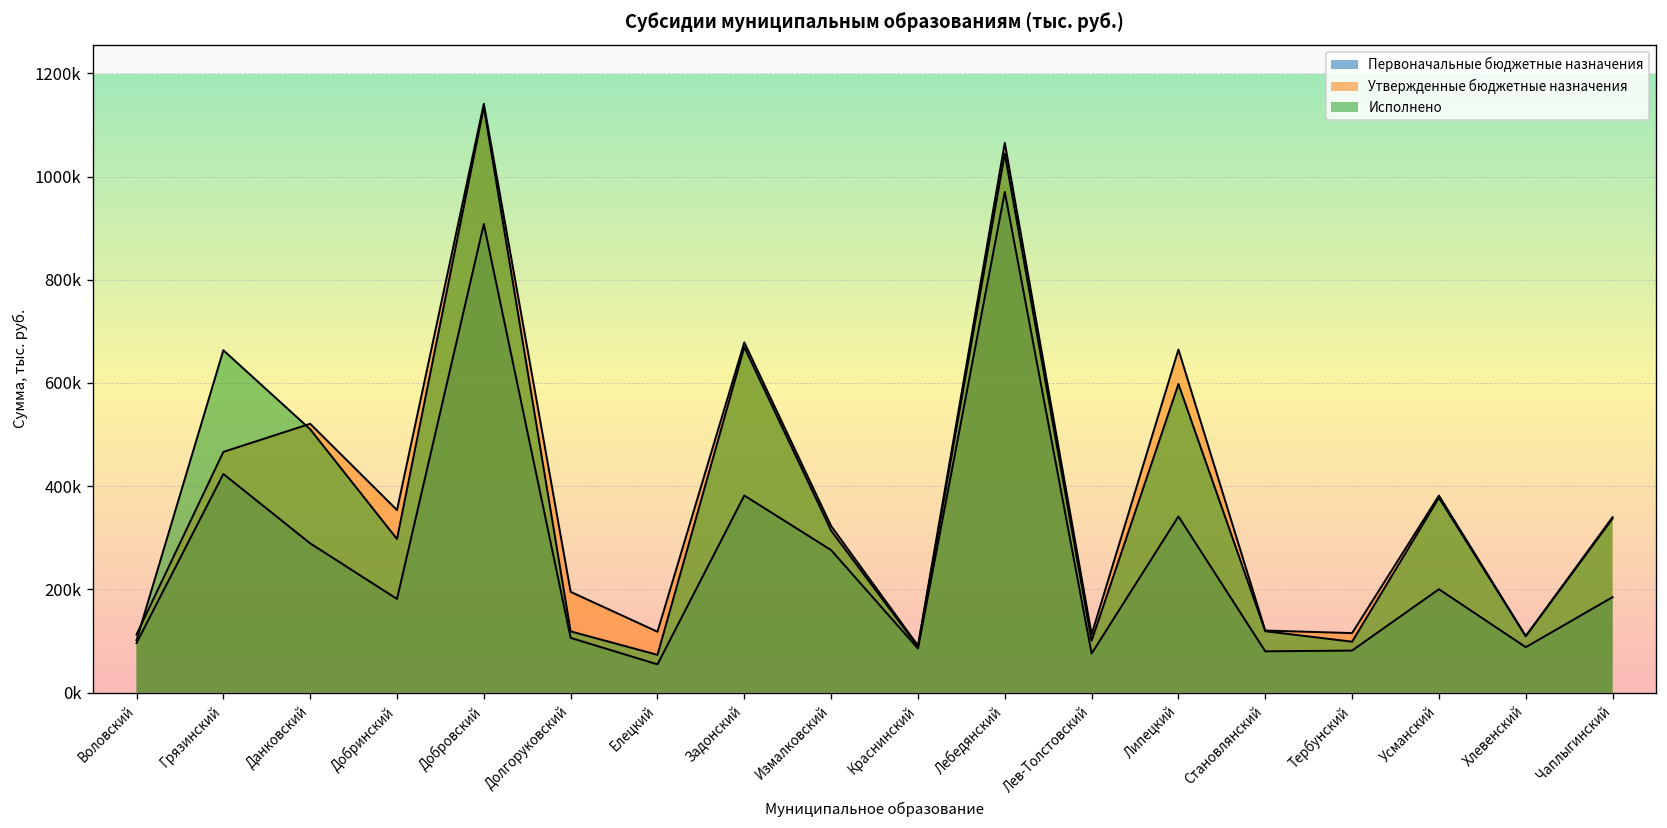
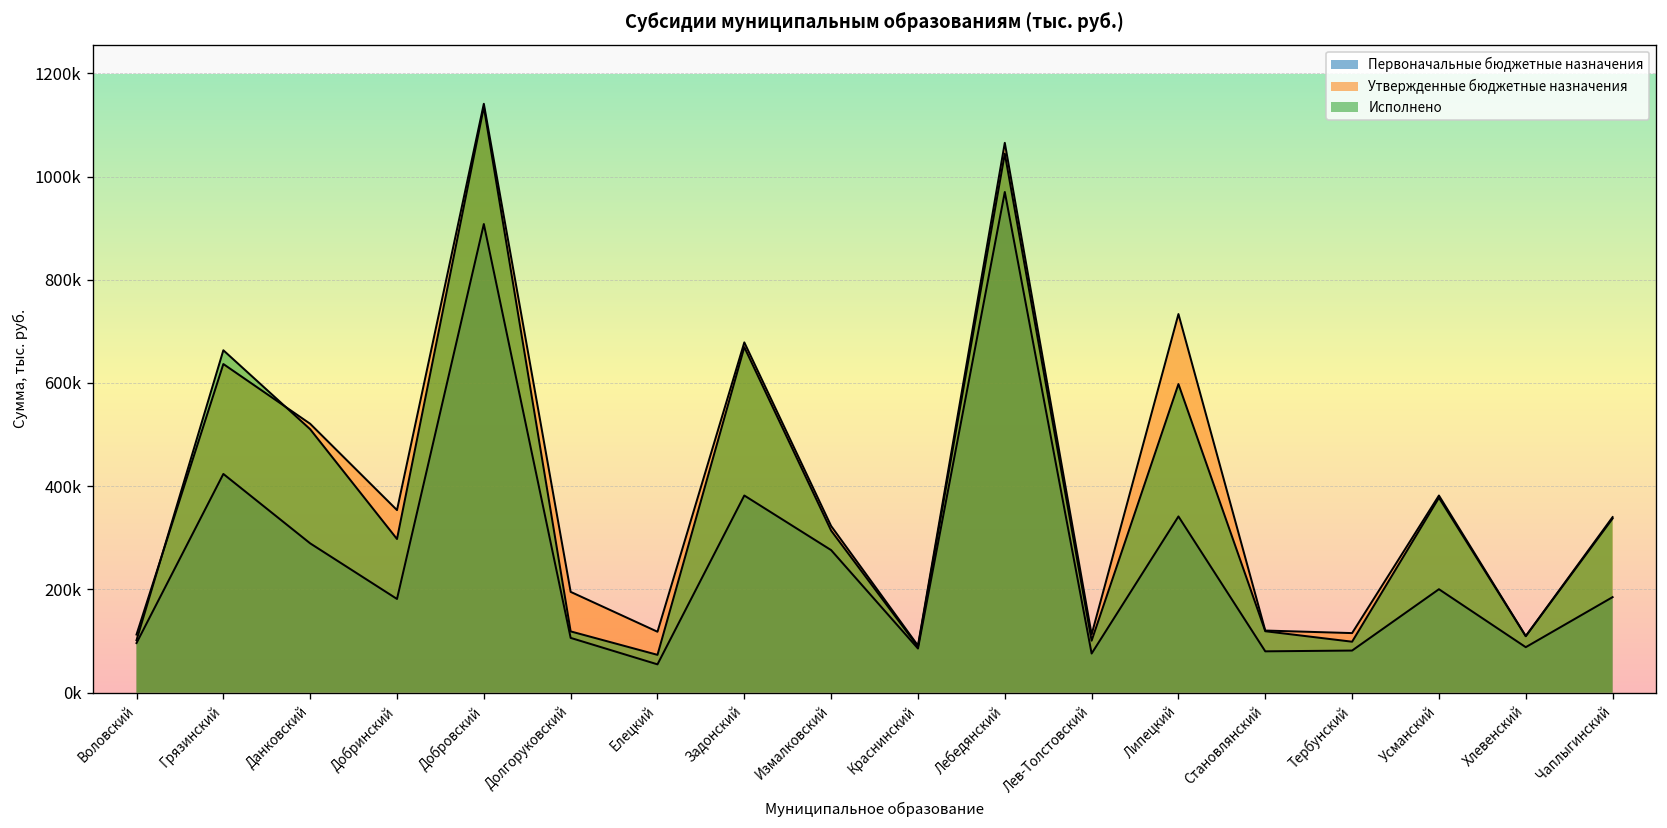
  {
    "Первоначальные бюджетные назначения": {
      "Грязинский": 420000,
      "Данковский": 290000,
      "Добринский": 180000,
      "Добровский": 910000,
      "Долгоруковский": 110000,
      "Елецкий": 50000,
      "Задонский": 380000,
      "Измалковский": 280000,
      "Лебедянский": 970000,
      "Лев-Толстовский": 80000,
      "Липецкий": 340000,
      "Становлянский": 80000,
      "Тербунский": 80000,
      "Усманский": 200000,
      "Хлевенский": 90000,
      "Чаплыгинский": 190000
    },
    "Утвержденные бюджетные назначения": {
      "Воловский": 110000,
-     "Грязинский": 470000,
+     "Грязинский": 640000,
      "Данковский": 520000,
      "Добринский": 350000,
      "Добровский": 1140000,
      "Долгоруковский": 200000,
      "Елецкий": 120000,
      "Задонский": 680000,
      "Измалковский": 320000,
      "Лебедянский": 1070000,
      "Лев-Толстовский": 110000,
-     "Липецкий": 660000,
+     "Липецкий": 730000,
      "Тербунский": 120000
    },
    "Исполнено": {
      "Грязинский": 660000,
      "Данковский": 510000,
      "Добринский": 300000,
      "Добровский": 1130000,
      "Долгоруковский": 120000,
      "Елецкий": 70000,
      "Задонский": 670000,
      "Измалковский": 310000,
      "Лебедянский": 1040000,
      "Лев-Толстовский": 100000,
      "Липецкий": 600000,
      "Тербунский": 100000
    }
  }
